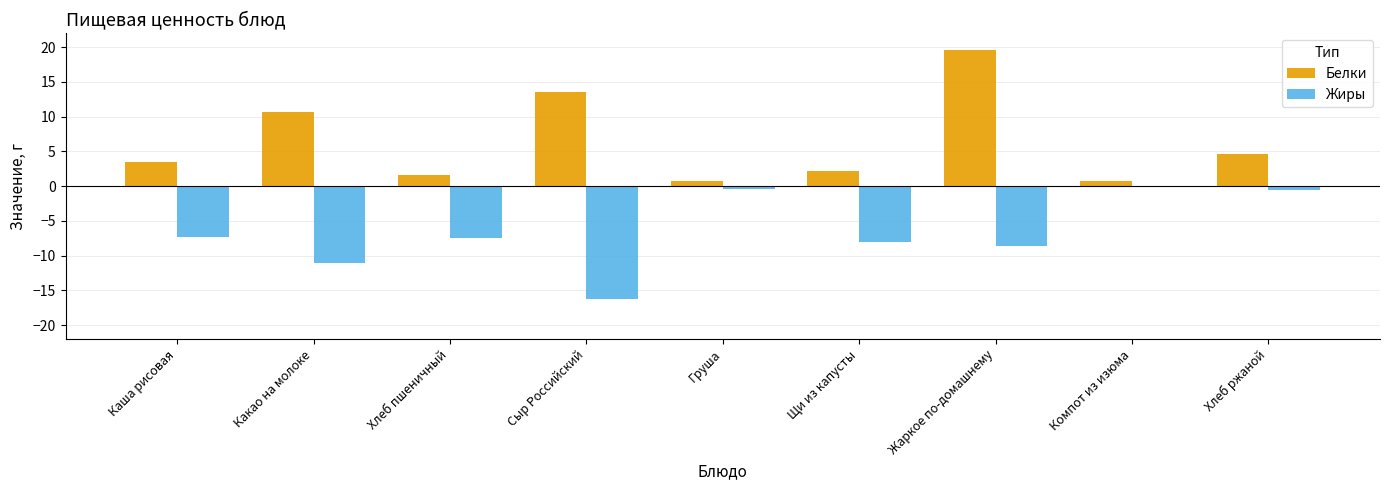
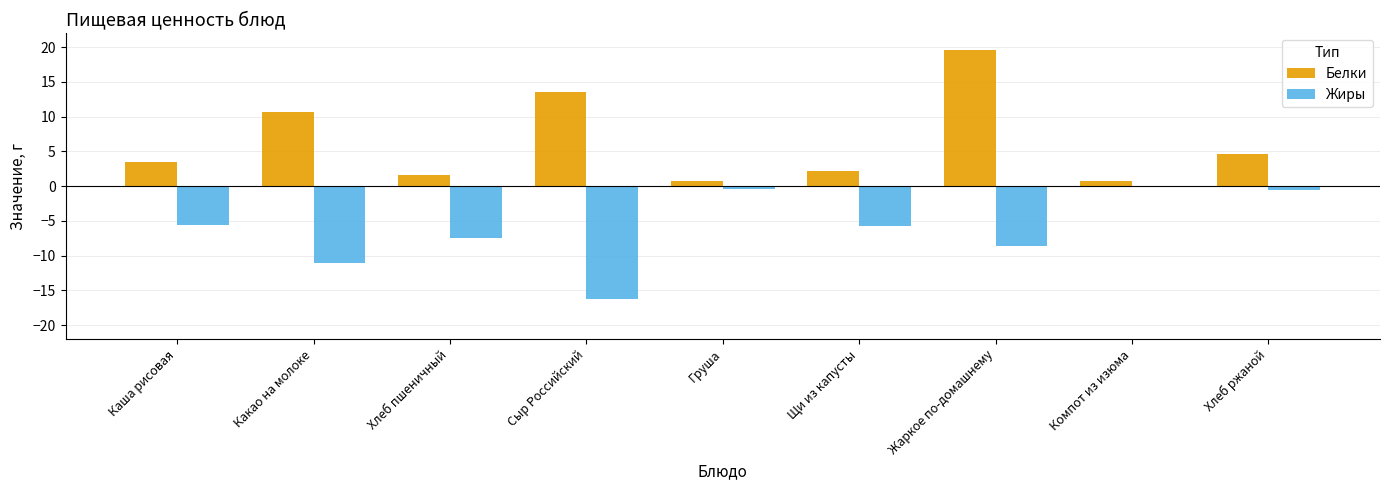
  {
    "Белки": {
      "Каша рисовая": 3,
      "Какао на молоке": 11,
      "Хлеб пшеничный": 2,
      "Сыр Российский": 14,
      "Груша": 1,
      "Щи из капусты": 2,
      "Жаркое по-домашнему": 20,
      "Компот из изюма": 1,
      "Хлеб ржаной": 5
    },
    "Жиры": {
-     "Каша рисовая": -7,
+     "Каша рисовая": -6,
      "Какао на молоке": -11,
      "Хлеб пшеничный": -8,
      "Сыр Российский": -16,
      "Груша": 0,
-     "Щи из капусты": -8,
+     "Щи из капусты": -6,
      "Жаркое по-домашнему": -9,
      "Компот из изюма": 0,
      "Хлеб ржаной": -1
    }
  }
